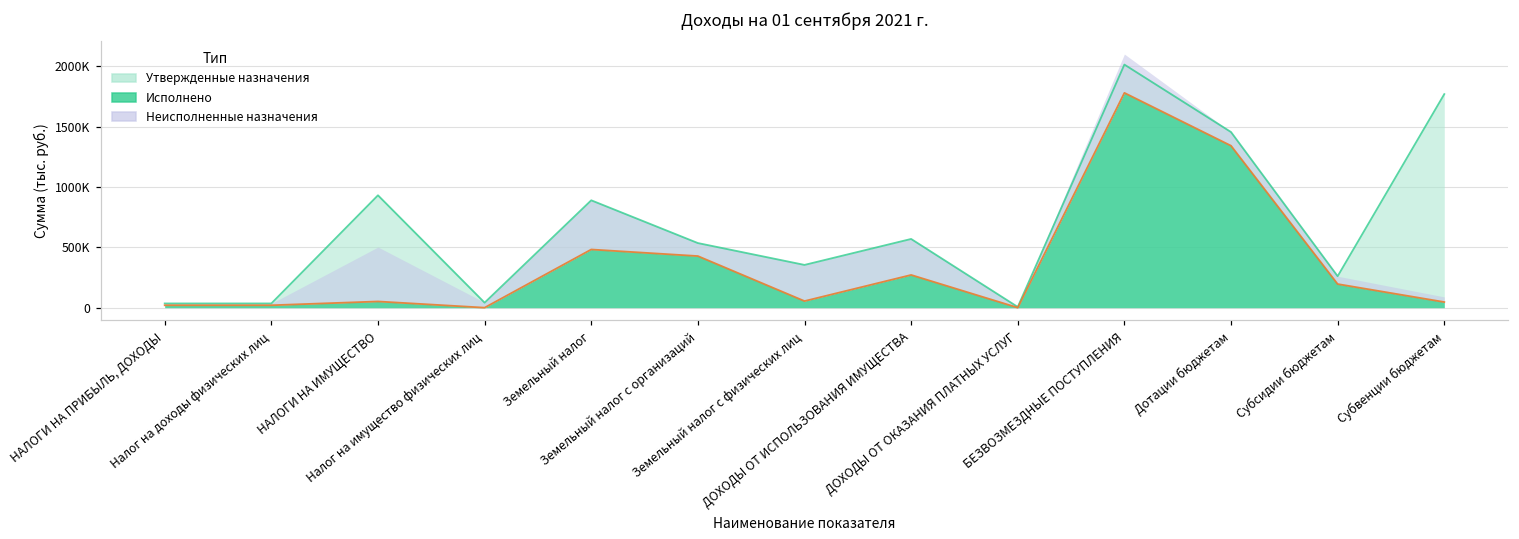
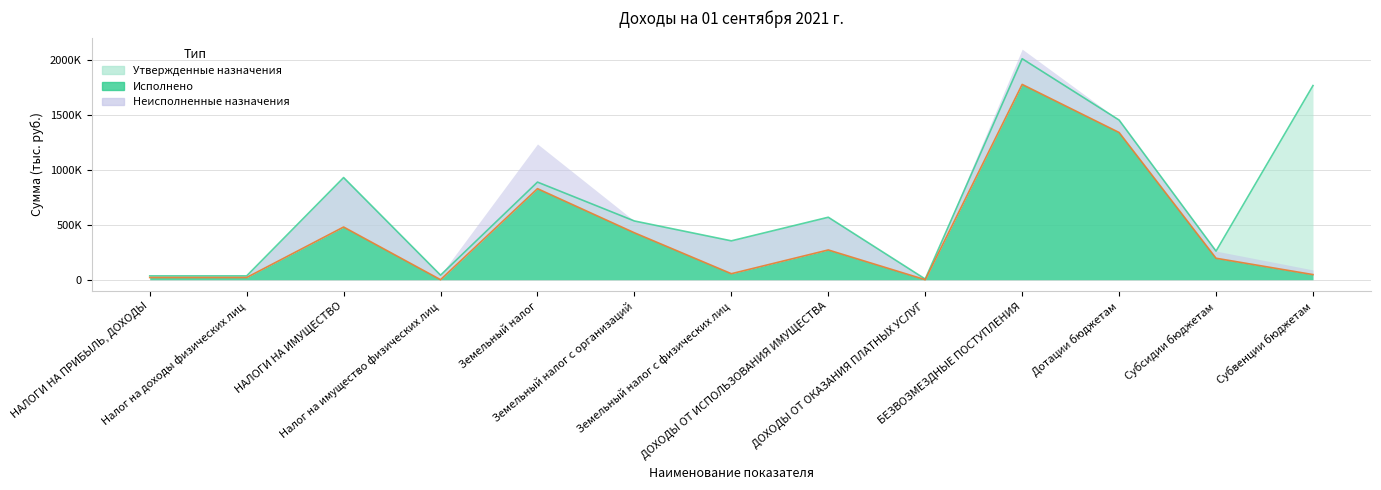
  {
    "Исполнено": {
-     "НАЛОГИ НА ИМУЩЕСТВО": 50000,
+     "НАЛОГИ НА ИМУЩЕСТВО": 480000,
      "Налог на имущество физических лиц": 0,
-     "Земельный налог": 480000,
+     "Земельный налог": 830000,
      "Земельный налог с организаций": 430000,
      "Земельный налог с физических лиц": 50000,
      "ДОХОДЫ ОТ ИСПОЛЬЗОВАНИЯ ИМУЩЕСТВА": 270000,
      "БЕЗВОЗМЕЗДНЫЕ ПОСТУПЛЕНИЯ": 1780000,
      "Дотации бюджетам": 1340000,
      "Субсидии бюджетам": 200000,
      "Субвенции бюджетам": 50000
    }
  }
